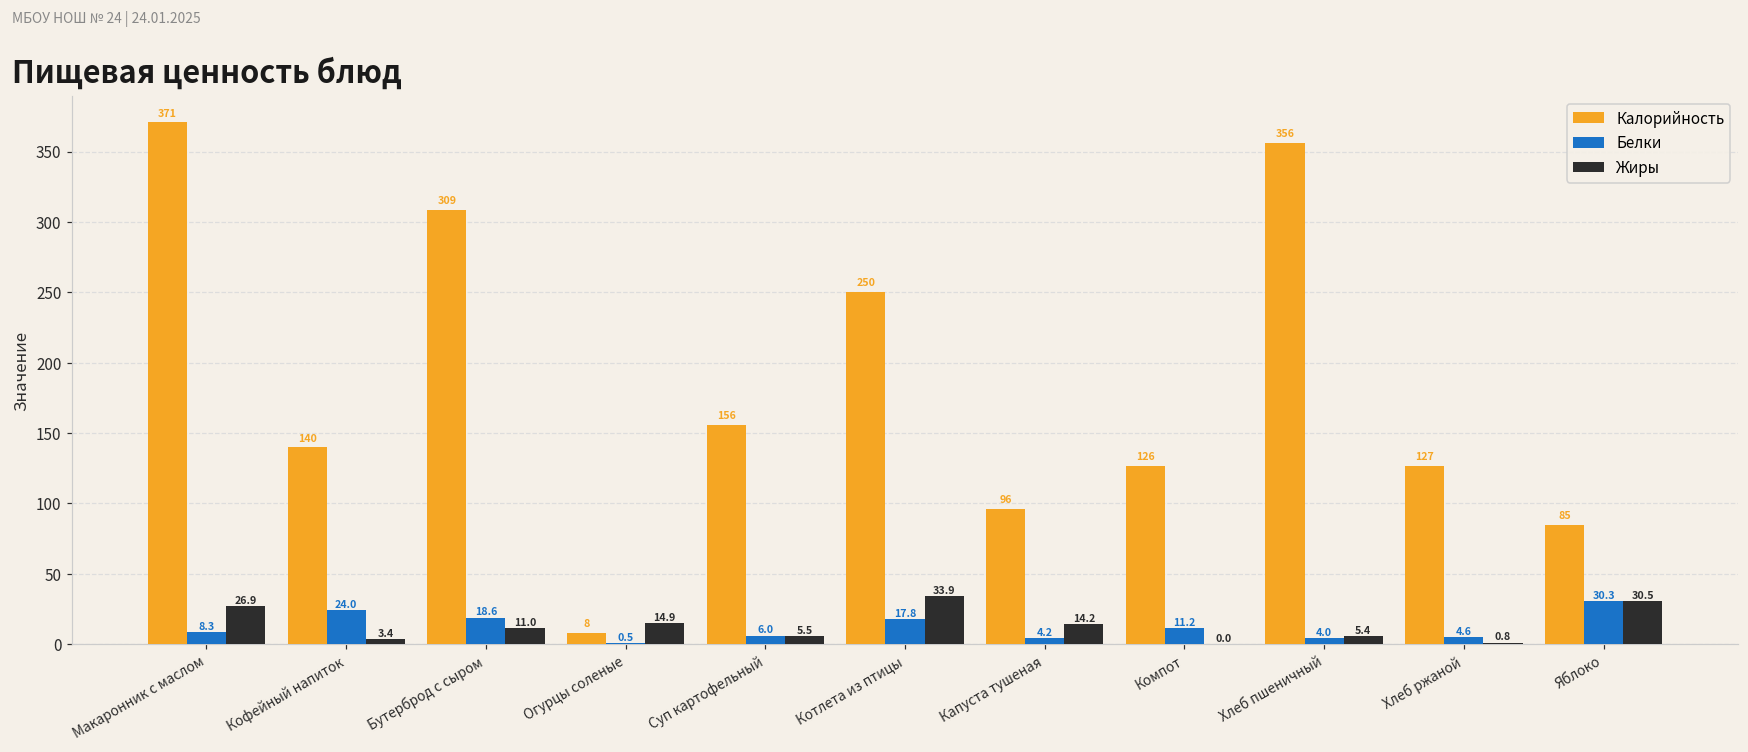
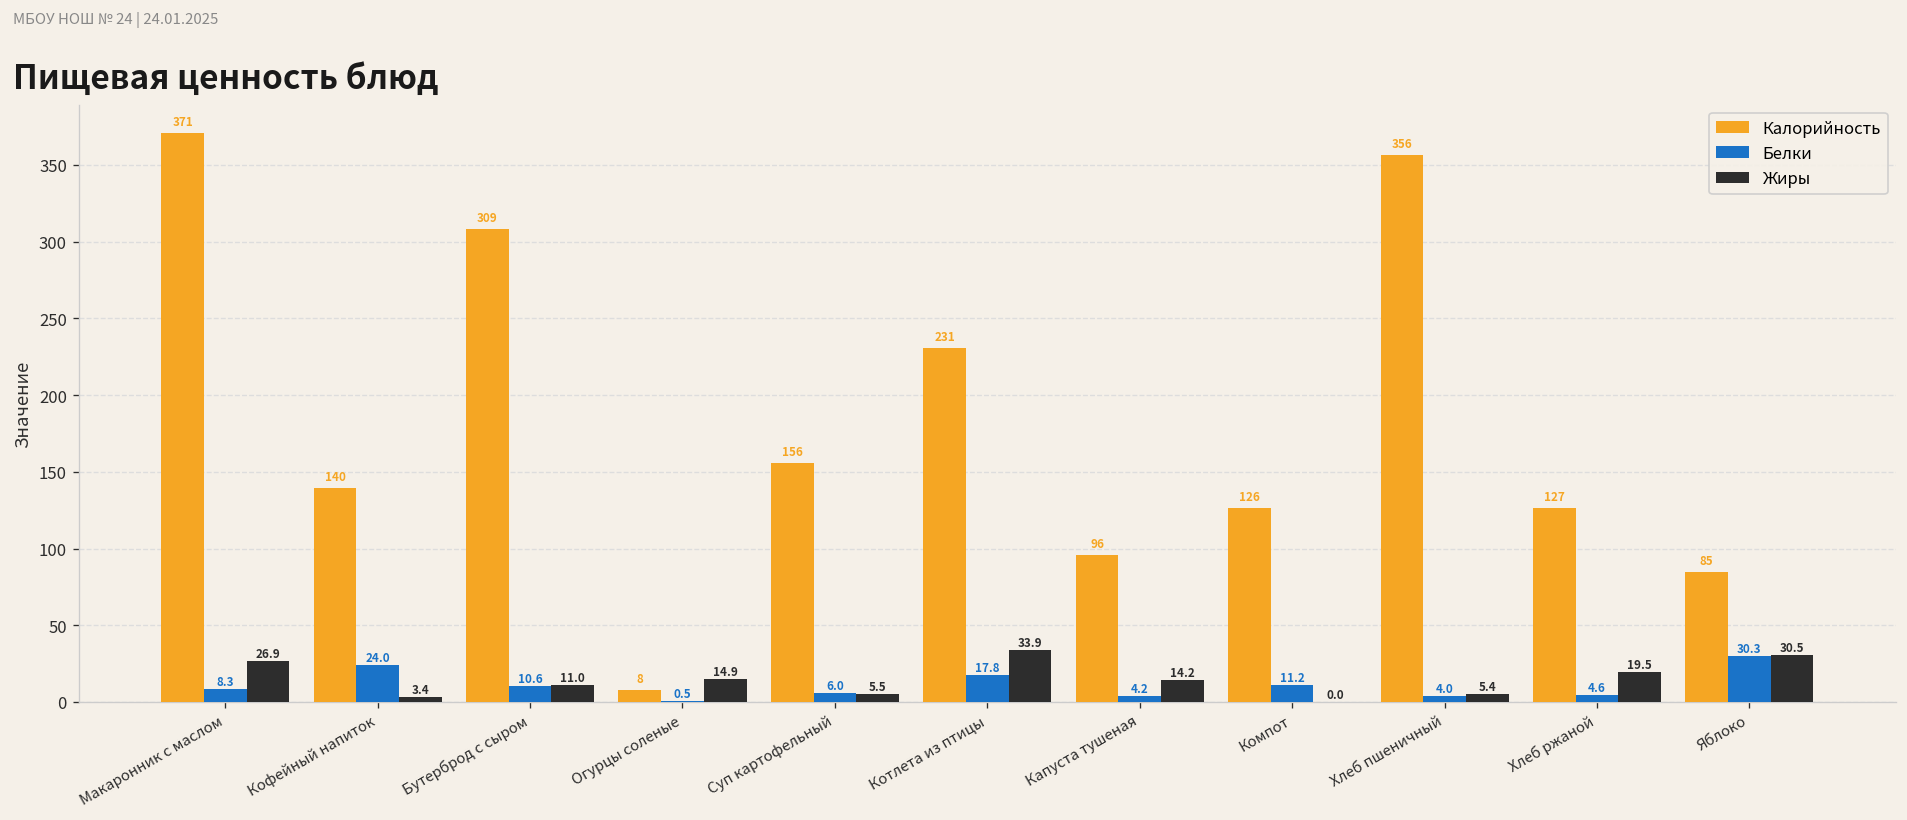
  {
    "Калорийность": {
      "Макаронник с маслом": 371,
      "Кофейный напиток": 140,
      "Бутерброд с сыром": 309,
      "Огурцы соленые": 8,
      "Суп картофельный": 156,
-     "Котлета из птицы": 250,
+     "Котлета из птицы": 231,
      "Капуста тушеная": 96,
      "Компот": 126,
      "Хлеб пшеничный": 356,
      "Хлеб ржаной": 127,
      "Яблоко": 85
    },
    "Белки": {
      "Макаронник с маслом": 8.3,
      "Кофейный напиток": 24.0,
-     "Бутерброд с сыром": 18.6,
+     "Бутерброд с сыром": 10.6,
      "Огурцы соленые": 0.5,
      "Суп картофельный": 6.0,
      "Котлета из птицы": 17.8,
      "Капуста тушеная": 4.2,
      "Компот": 11.2,
      "Хлеб пшеничный": 4.0,
      "Хлеб ржаной": 4.6,
      "Яблоко": 30.3
    },
    "Жиры": {
      "Макаронник с маслом": 26.9,
      "Кофейный напиток": 3.4,
      "Бутерброд с сыром": 11.0,
      "Огурцы соленые": 14.9,
      "Суп картофельный": 5.5,
      "Котлета из птицы": 33.9,
      "Капуста тушеная": 14.2,
      "Компот": 0.0,
      "Хлеб пшеничный": 5.4,
-     "Хлеб ржаной": 0.8,
+     "Хлеб ржаной": 19.5,
      "Яблоко": 30.5
    }
  }
